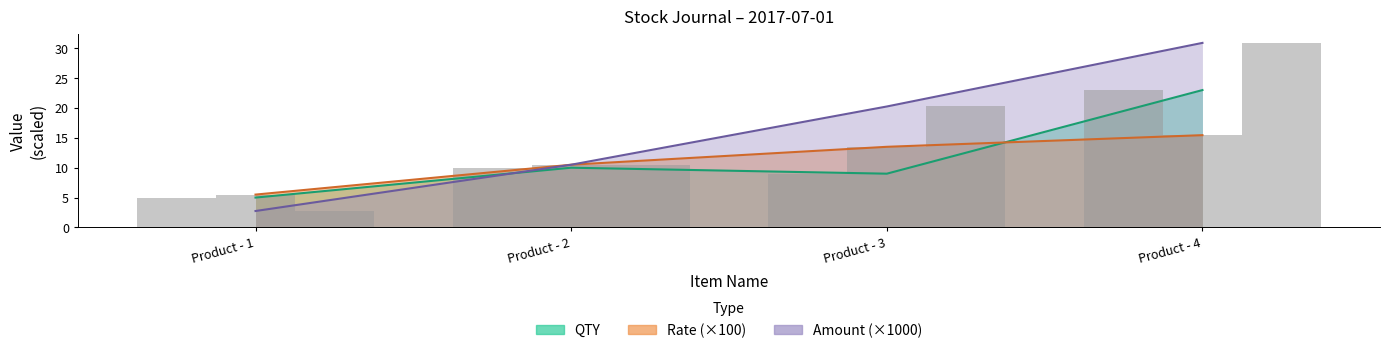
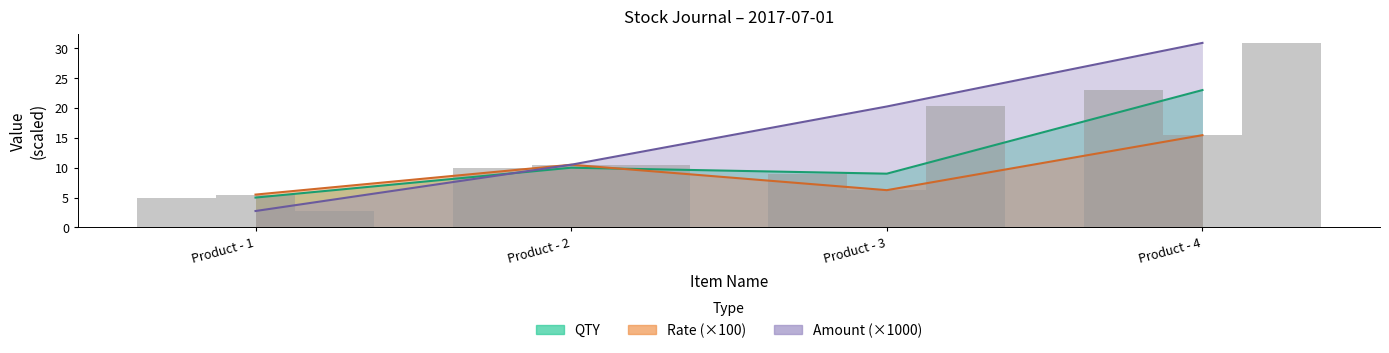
  {
    "QTY": {
      "Product - 1": 5,
      "Product - 2": 10,
      "Product - 3": 9,
      "Product - 4": 23
    },
    "Rate (×100)": {
      "Product - 1": 6,
      "Product - 2": 11,
-     "Product - 3": 14,
+     "Product - 3": 6,
      "Product - 4": 15
    }
  }
